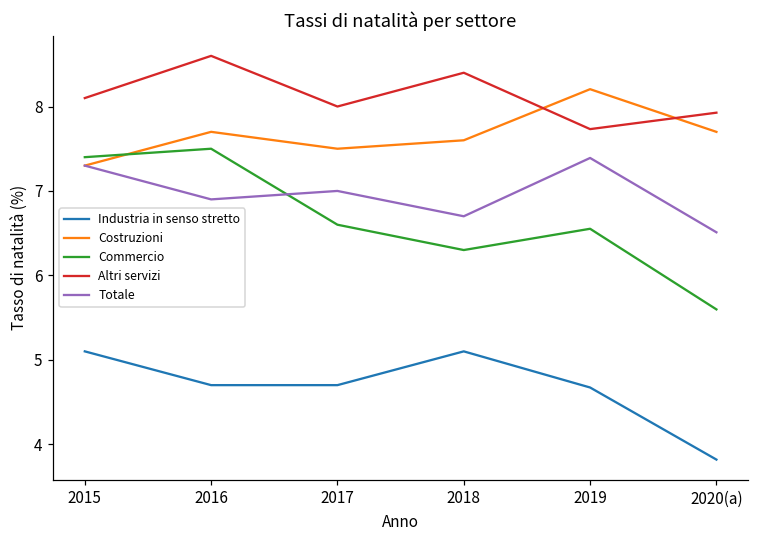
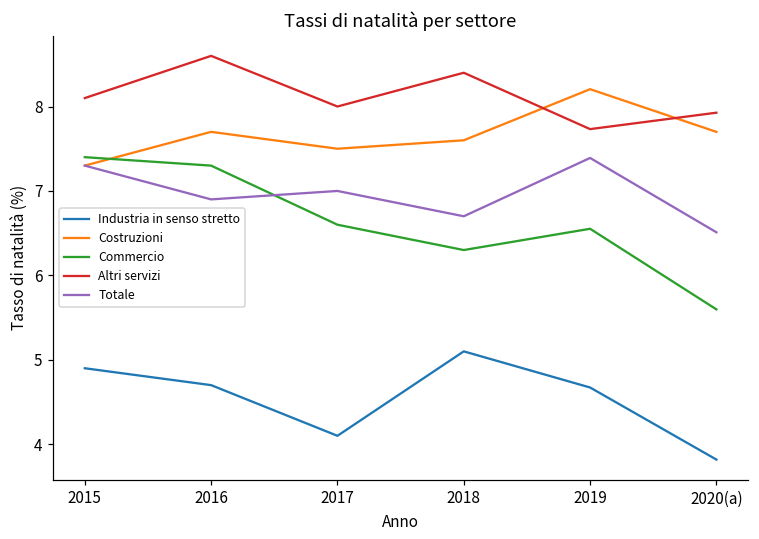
  {
    "Industria in senso stretto": {
-     "2015": 5.1,
+     "2015": 4.9,
      "2016": 4.7,
-     "2017": 4.7,
+     "2017": 4.1,
      "2018": 5.1,
      "2019": 4.7,
      "2020(a)": 3.8
    },
    "Costruzioni": {
      "2016": 7.7,
      "2017": 7.5,
      "2018": 7.6,
      "2019": 8.2,
      "2020(a)": 7.7
    },
    "Commercio": {
      "2015": 7.4,
-     "2016": 7.5,
+     "2016": 7.3,
      "2017": 6.6,
      "2018": 6.3,
      "2019": 6.6,
      "2020(a)": 5.6
    },
    "Altri servizi": {
      "2015": 8.1,
      "2016": 8.6,
      "2017": 8.0,
      "2018": 8.4,
      "2019": 7.7,
      "2020(a)": 7.9
    },
    "Totale": {
      "2016": 6.9,
      "2017": 7.0,
      "2018": 6.7,
      "2019": 7.4,
      "2020(a)": 6.5
    }
  }
